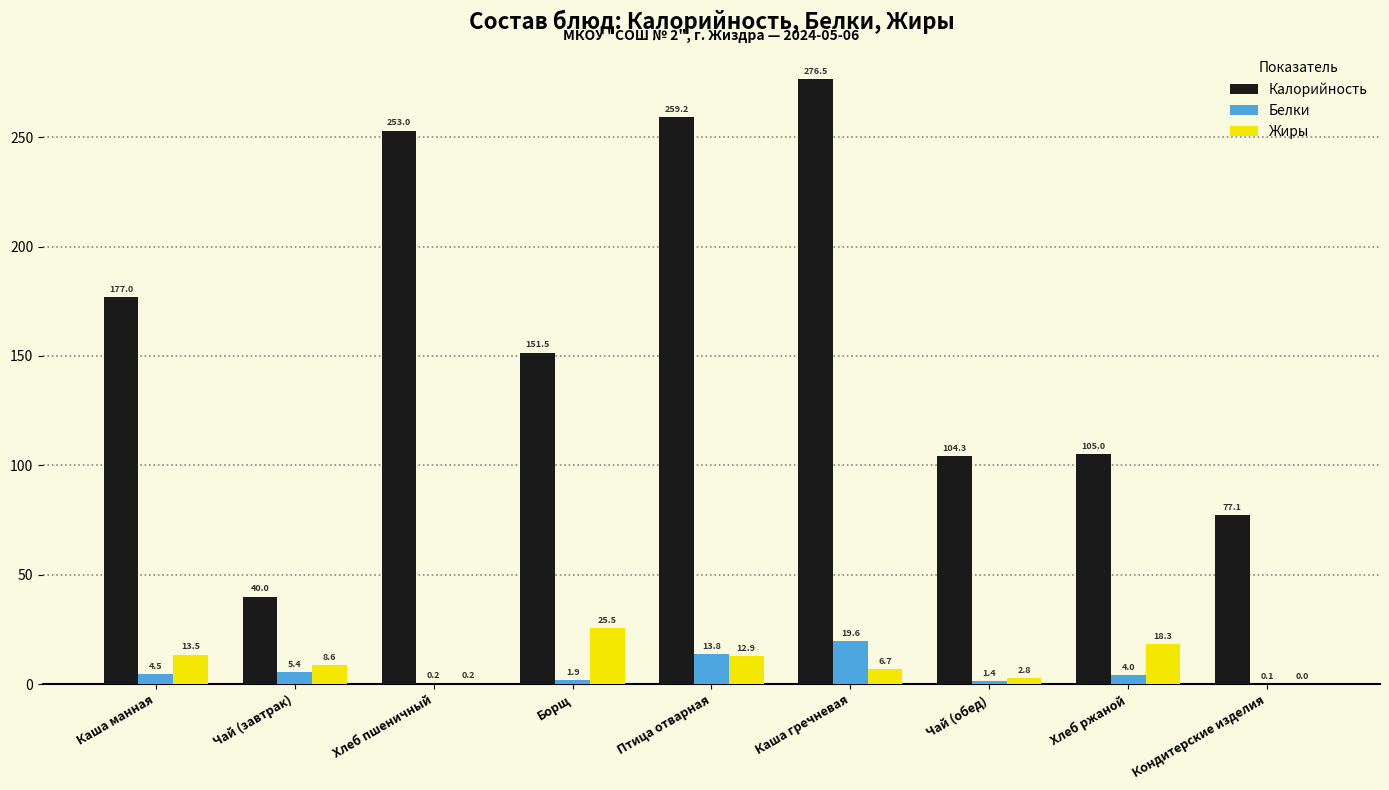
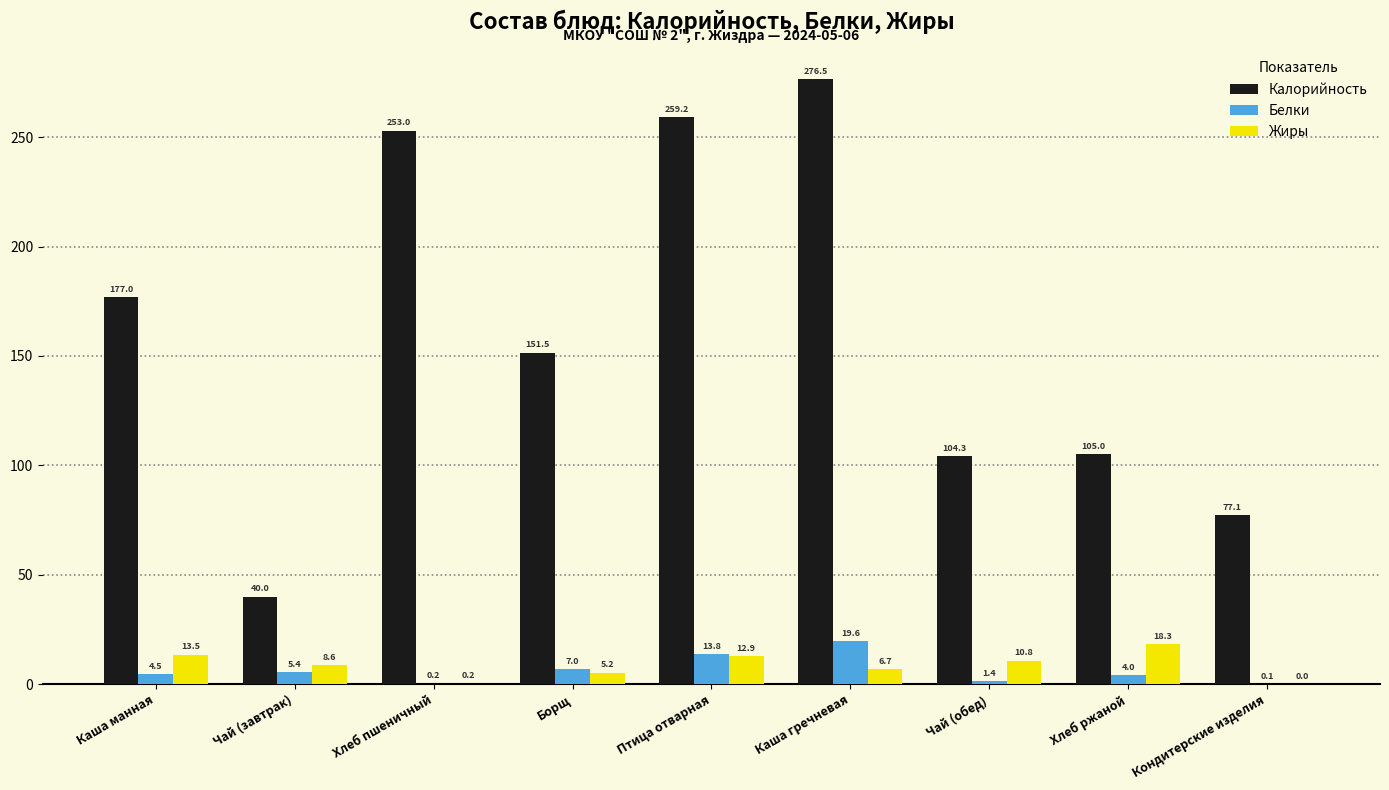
  {
    "Калорийность": {
      "Каша манная": 177.0,
      "Чай (завтрак)": 40.0,
      "Хлеб пшеничный": 253.0,
      "Борщ": 151.5,
      "Птица отварная": 259.2,
      "Каша гречневая": 276.5,
      "Чай (обед)": 104.3,
      "Хлеб ржаной": 105.0,
      "Кондитерские изделия": 77.1
    },
    "Белки": {
      "Каша манная": 4.5,
      "Чай (завтрак)": 5.4,
      "Хлеб пшеничный": 0.2,
-     "Борщ": 1.9,
+     "Борщ": 7.0,
      "Птица отварная": 13.8,
      "Каша гречневая": 19.6,
      "Чай (обед)": 1.4,
      "Хлеб ржаной": 4.0,
      "Кондитерские изделия": 0.1
    },
    "Жиры": {
      "Каша манная": 13.5,
      "Чай (завтрак)": 8.6,
      "Хлеб пшеничный": 0.2,
-     "Борщ": 25.5,
+     "Борщ": 5.2,
      "Птица отварная": 12.9,
      "Каша гречневая": 6.7,
-     "Чай (обед)": 2.8,
+     "Чай (обед)": 10.8,
      "Хлеб ржаной": 18.3,
      "Кондитерские изделия": 0.0
    }
  }
